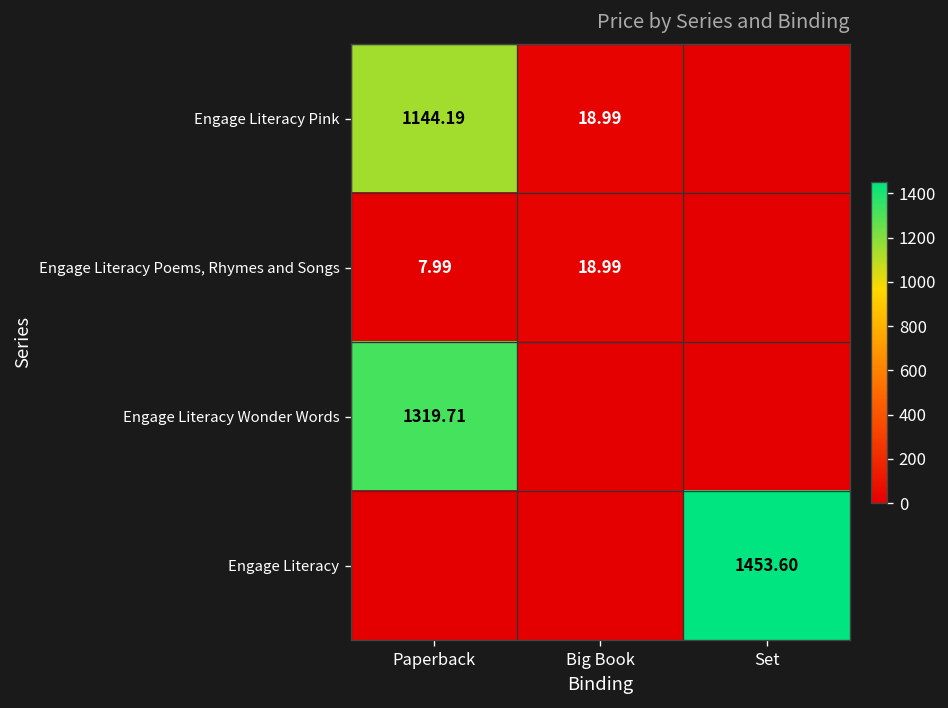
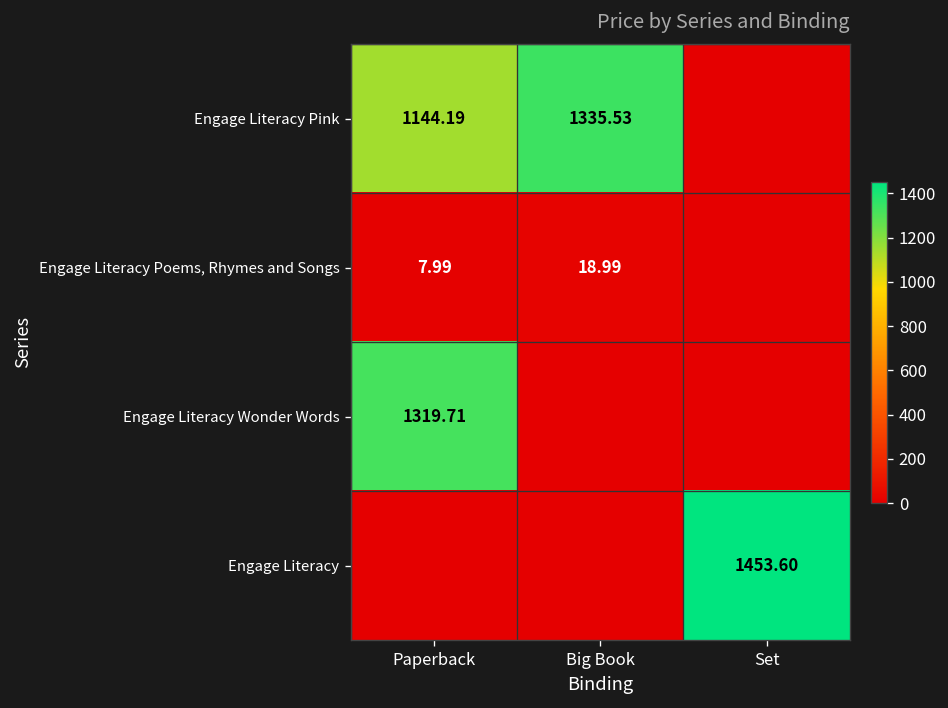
  {
    "Engage Literacy Pink": {
      "Paperback": 1144.19,
-     "Big Book": 18.99
+     "Big Book": 1335.53
    },
    "Engage Literacy Poems, Rhymes and Songs": {
      "Paperback": 7.99,
      "Big Book": 18.99
    },
    "Engage Literacy Wonder Words": {
      "Paperback": 1319.71
    },
    "Engage Literacy": {
      "Set": 1453.60
    }
  }
